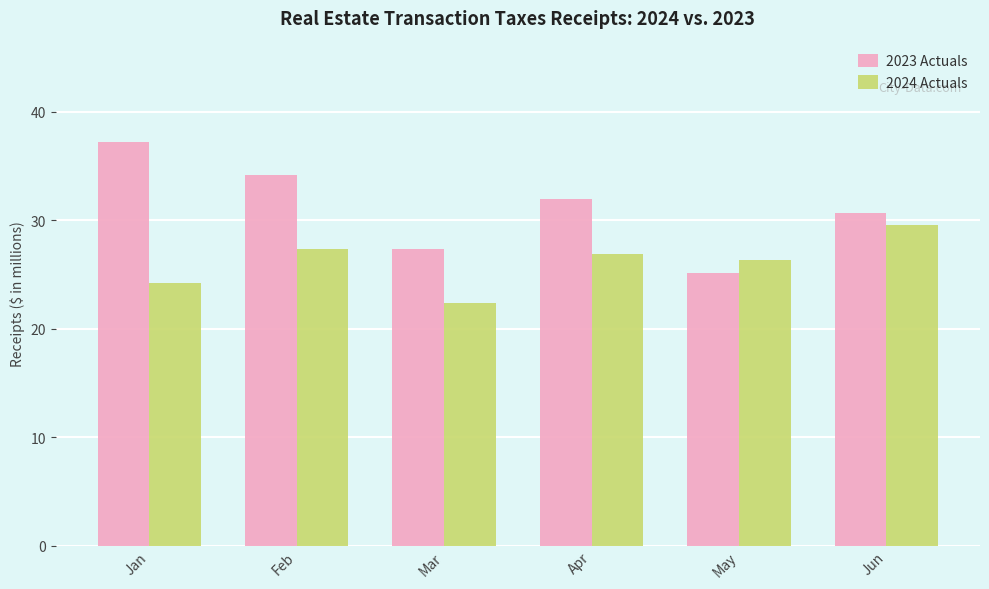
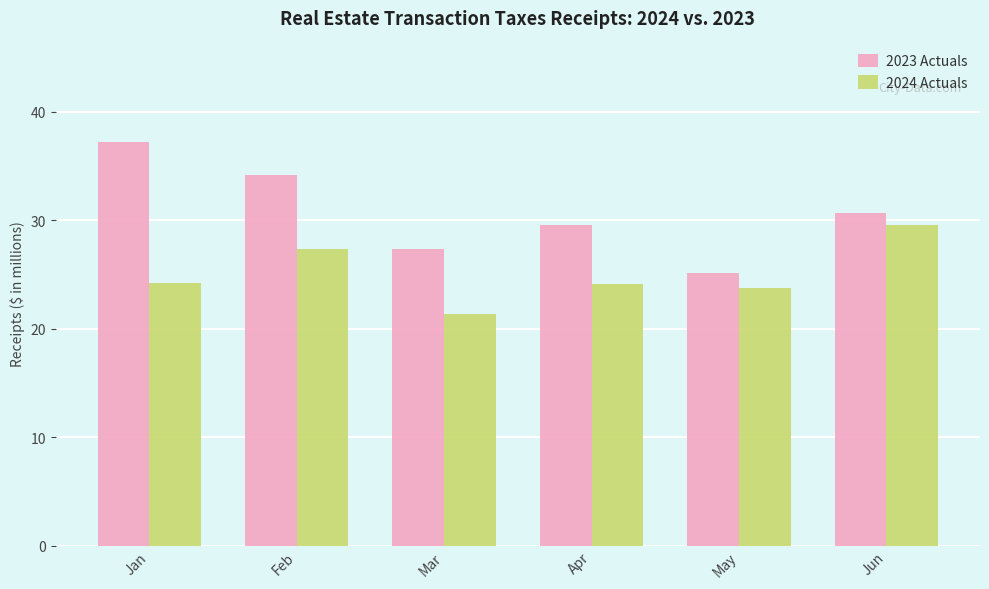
  {
    "2023 Actuals": {
      "Jan": 37.3,
      "Feb": 34.2,
      "Mar": 27.3,
-     "Apr": 32.0,
+     "Apr": 29.6,
      "May": 25.2,
      "Jun": 30.7
    },
    "2024 Actuals": {
      "Jan": 24.2,
      "Feb": 27.4,
-     "Mar": 22.4,
-     "Apr": 26.9,
-     "May": 26.3,
+     "Mar": 21.4,
+     "Apr": 24.1,
+     "May": 23.7,
      "Jun": 29.6
    }
  }
